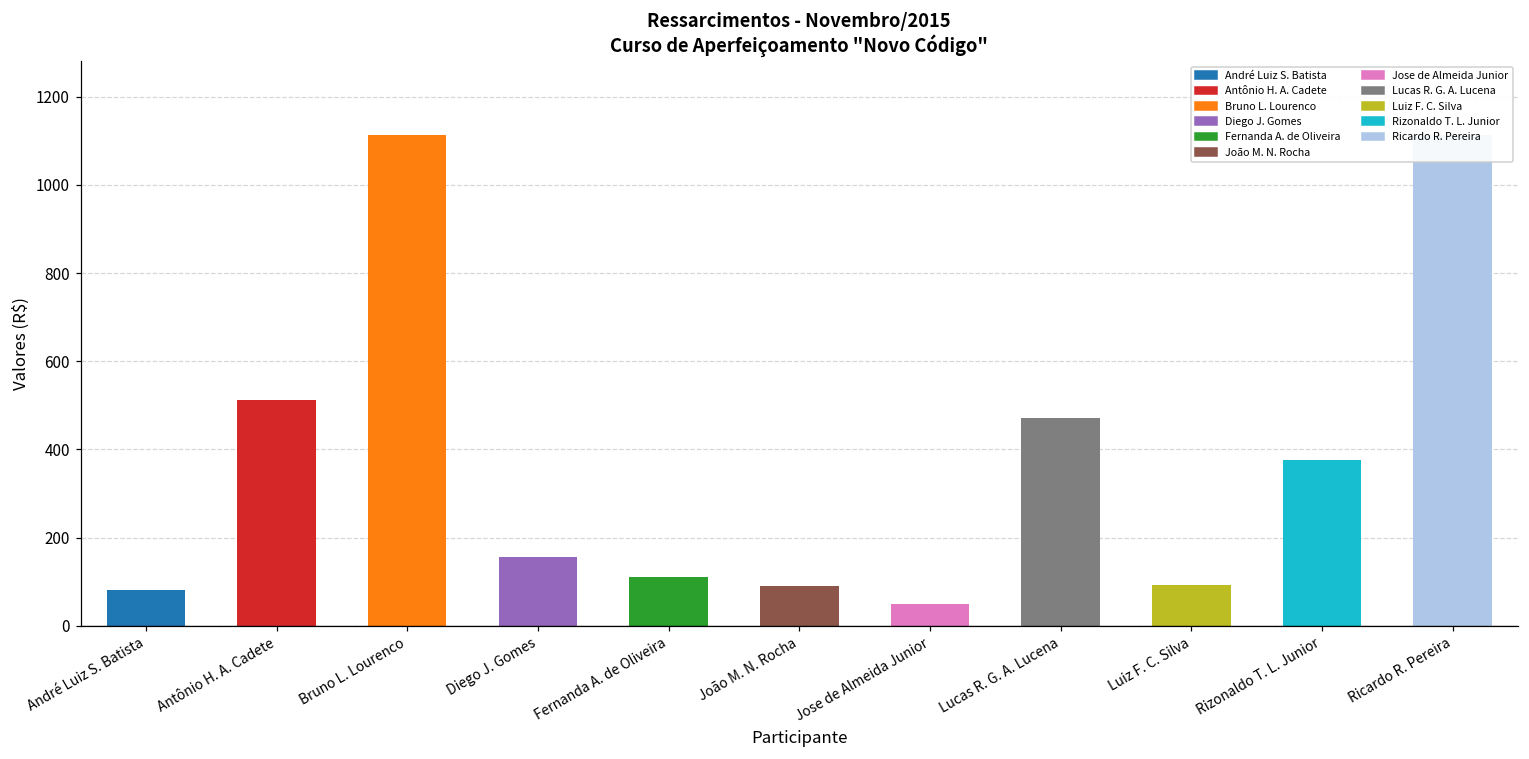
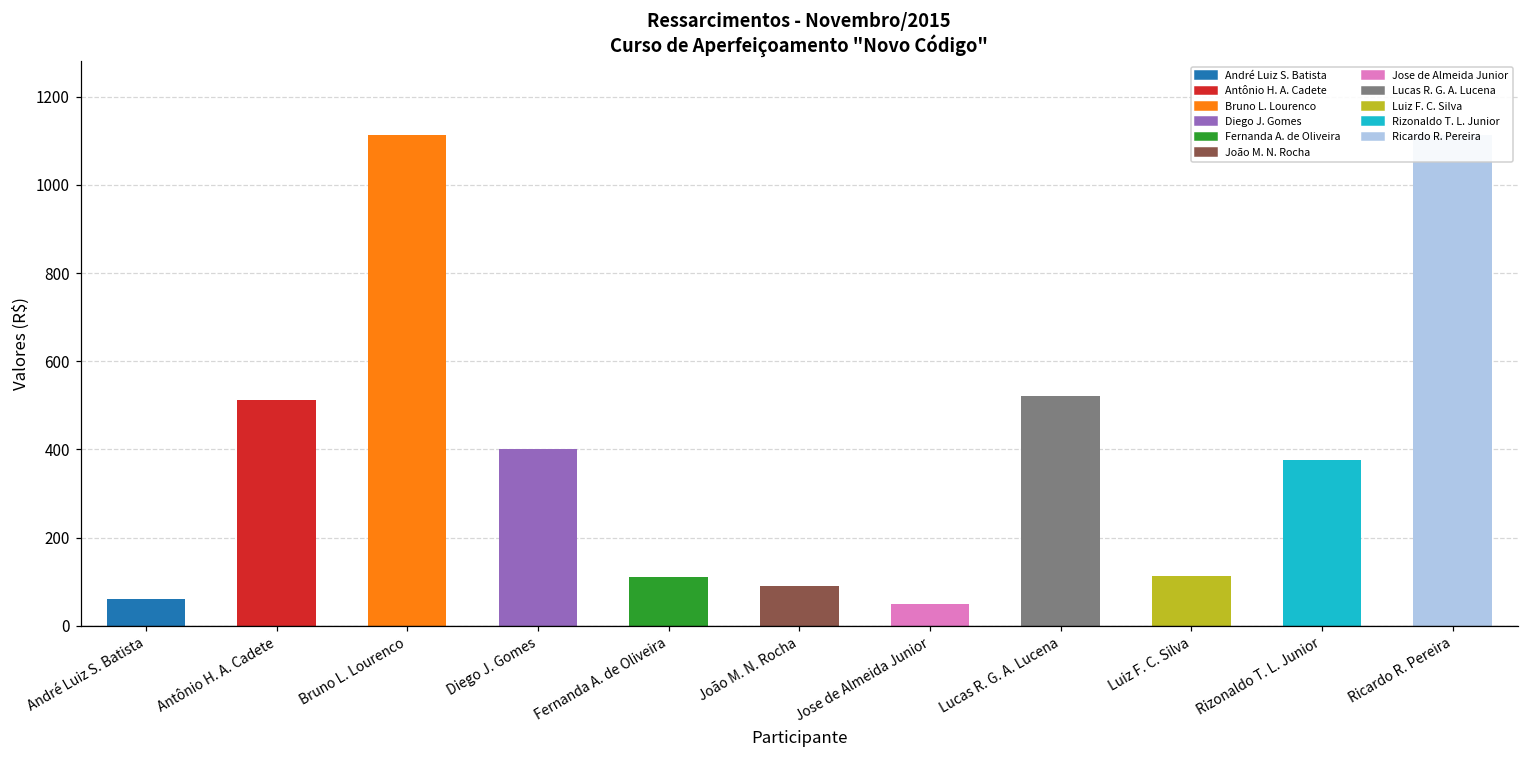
  {
-   "André Luiz S. Batista": 80,
+   "André Luiz S. Batista": 60,
    "Antônio H. A. Cadete": 510,
    "Bruno L. Lourenco": 1110,
-   "Diego J. Gomes": 160,
+   "Diego J. Gomes": 400,
    "Fernanda A. de Oliveira": 110,
    "João M. N. Rocha": 90,
    "Jose de Almeida Junior": 50,
-   "Lucas R. G. A. Lucena": 470,
-   "Luiz F. C. Silva": 90,
+   "Lucas R. G. A. Lucena": 520,
+   "Luiz F. C. Silva": 110,
    "Rizonaldo T. L. Junior": 380
  }
